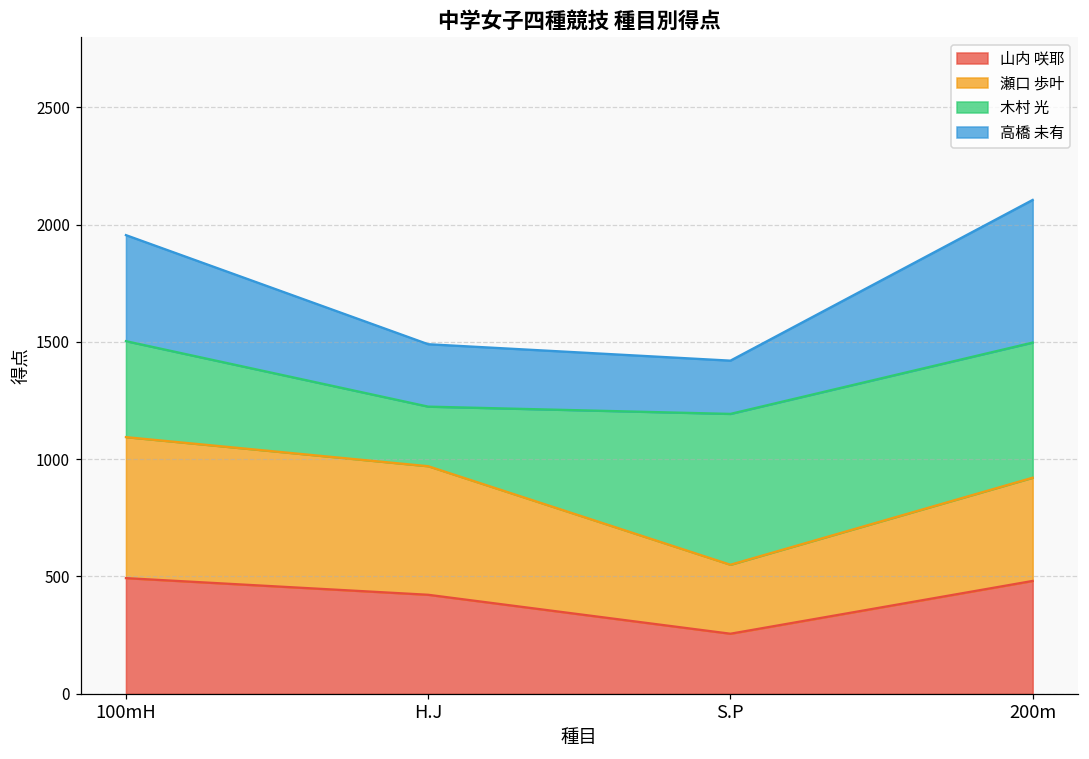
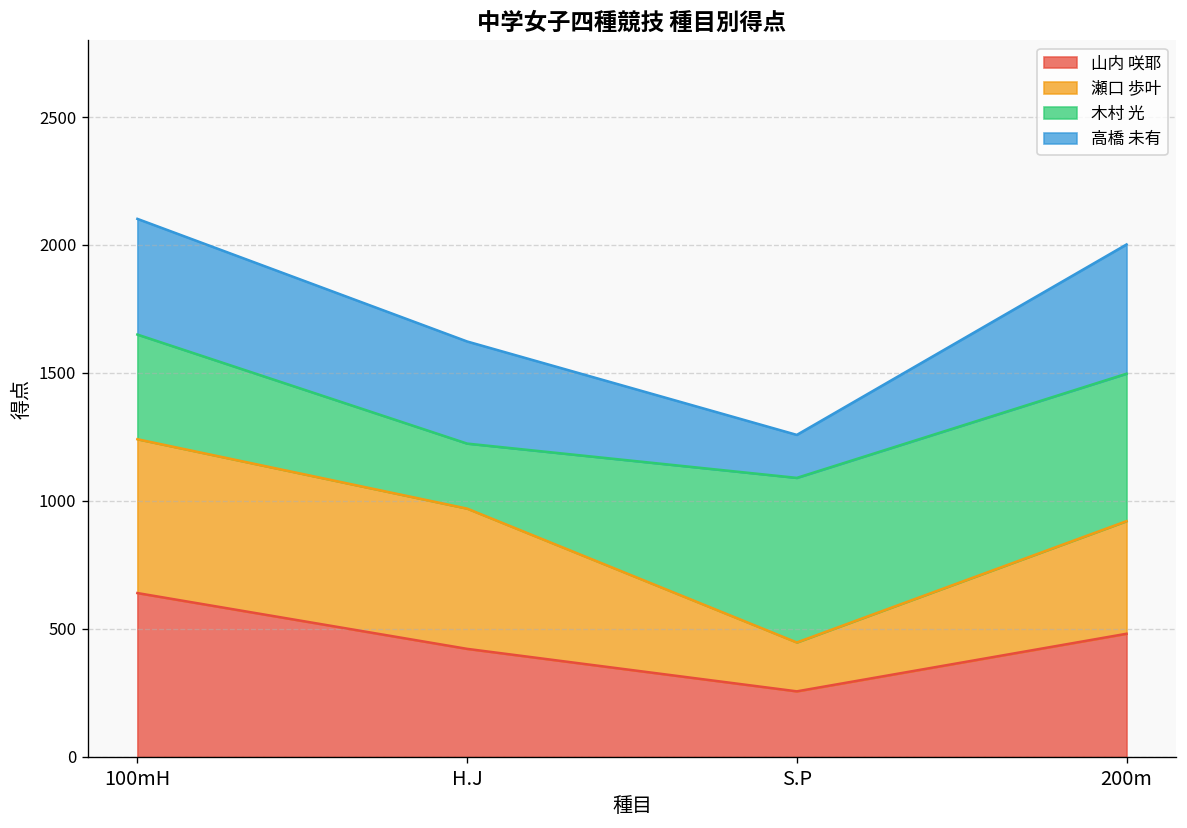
  {
    "山内 咲耶": {
-     "100mH": 490,
+     "100mH": 640,
      "H.J": 420,
      "S.P": 260,
      "200m": 480
    },
    "瀬口 歩叶": {
      "100mH": 600,
      "H.J": 550,
-     "S.P": 290,
+     "S.P": 190,
      "200m": 440
    },
    "木村 光": {
      "100mH": 410,
      "H.J": 250,
      "S.P": 640,
      "200m": 580
    },
    "高橋 未有": {
      "100mH": 450,
-     "H.J": 270,
-     "S.P": 230,
-     "200m": 610
+     "H.J": 400,
+     "S.P": 170,
+     "200m": 510
    }
  }
